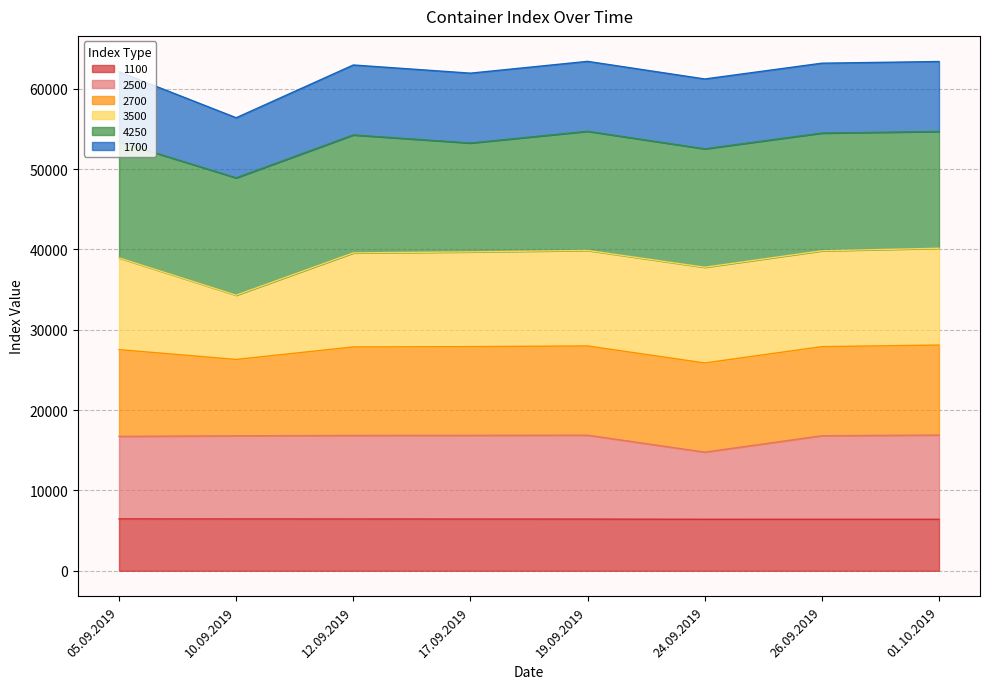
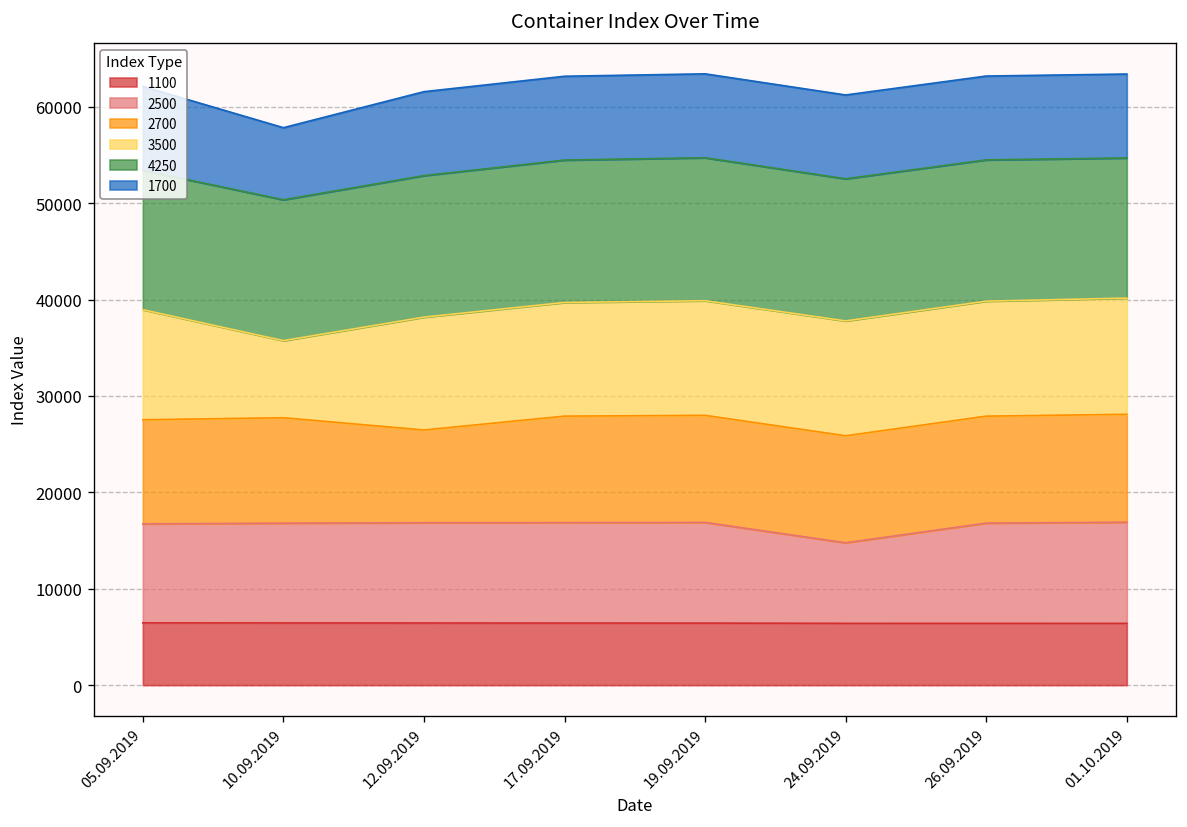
  {
    "1100": {
      "05.09.2019": 6000,
      "10.09.2019": 6000,
      "12.09.2019": 6000,
      "17.09.2019": 6000,
      "19.09.2019": 6000,
      "24.09.2019": 6000,
      "26.09.2019": 6000,
      "01.10.2019": 6000
    },
    "2500": {
      "05.09.2019": 10000,
      "10.09.2019": 10000,
      "12.09.2019": 10000,
      "17.09.2019": 10000,
      "19.09.2019": 10000,
      "24.09.2019": 8000,
      "26.09.2019": 10000,
      "01.10.2019": 10000
    },
    "2700": {
      "05.09.2019": 11000,
-     "10.09.2019": 10000,
-     "12.09.2019": 11000,
+     "10.09.2019": 11000,
+     "12.09.2019": 10000,
      "17.09.2019": 11000,
      "19.09.2019": 11000,
      "24.09.2019": 11000,
      "26.09.2019": 11000,
      "01.10.2019": 11000
    },
    "3500": {
      "05.09.2019": 11000,
      "10.09.2019": 8000,
      "12.09.2019": 12000,
      "17.09.2019": 12000,
      "19.09.2019": 12000,
      "24.09.2019": 12000,
      "26.09.2019": 12000,
      "01.10.2019": 12000
    },
    "4250": {
      "10.09.2019": 15000,
      "12.09.2019": 15000,
-     "17.09.2019": 14000,
+     "17.09.2019": 15000,
      "19.09.2019": 15000,
      "24.09.2019": 15000,
      "26.09.2019": 15000,
      "01.10.2019": 15000
    },
    "1700": {
      "10.09.2019": 7000,
      "12.09.2019": 9000,
      "17.09.2019": 9000,
      "19.09.2019": 9000,
      "24.09.2019": 9000,
      "26.09.2019": 9000,
      "01.10.2019": 9000
    }
  }
